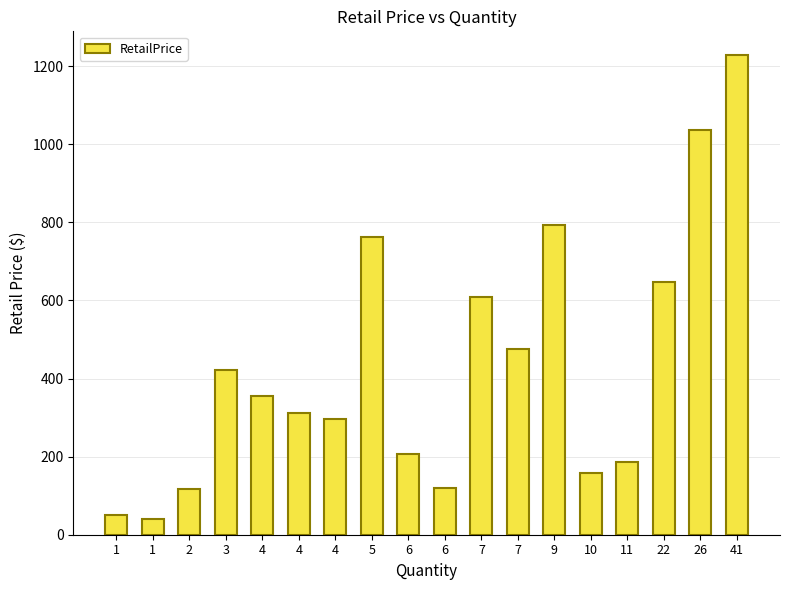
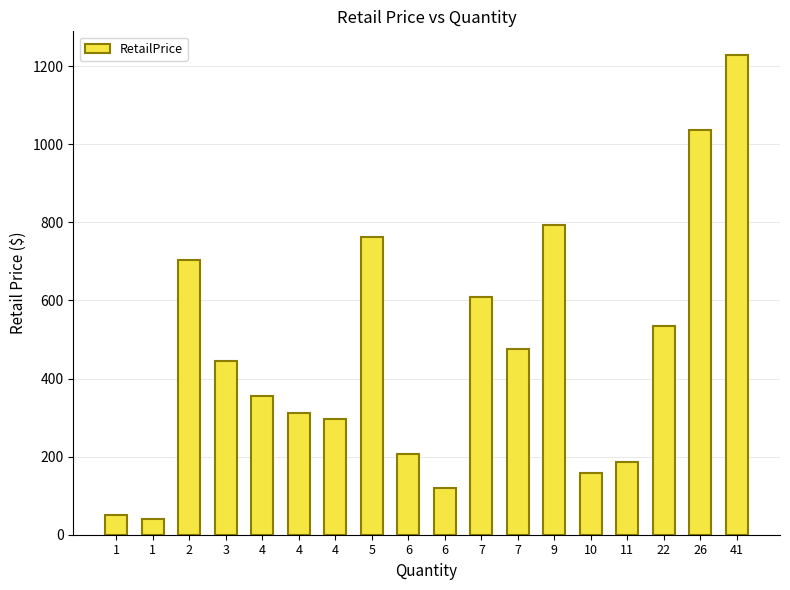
  {
-   "2": 120,
-   "3": 420,
+   "2": 700,
+   "3": 440,
    "5": 760,
    "9": 790,
    "10": 160,
    "11": 190,
-   "22": 650,
+   "22": 540,
    "26": 1040,
    "41": 1230
  }
